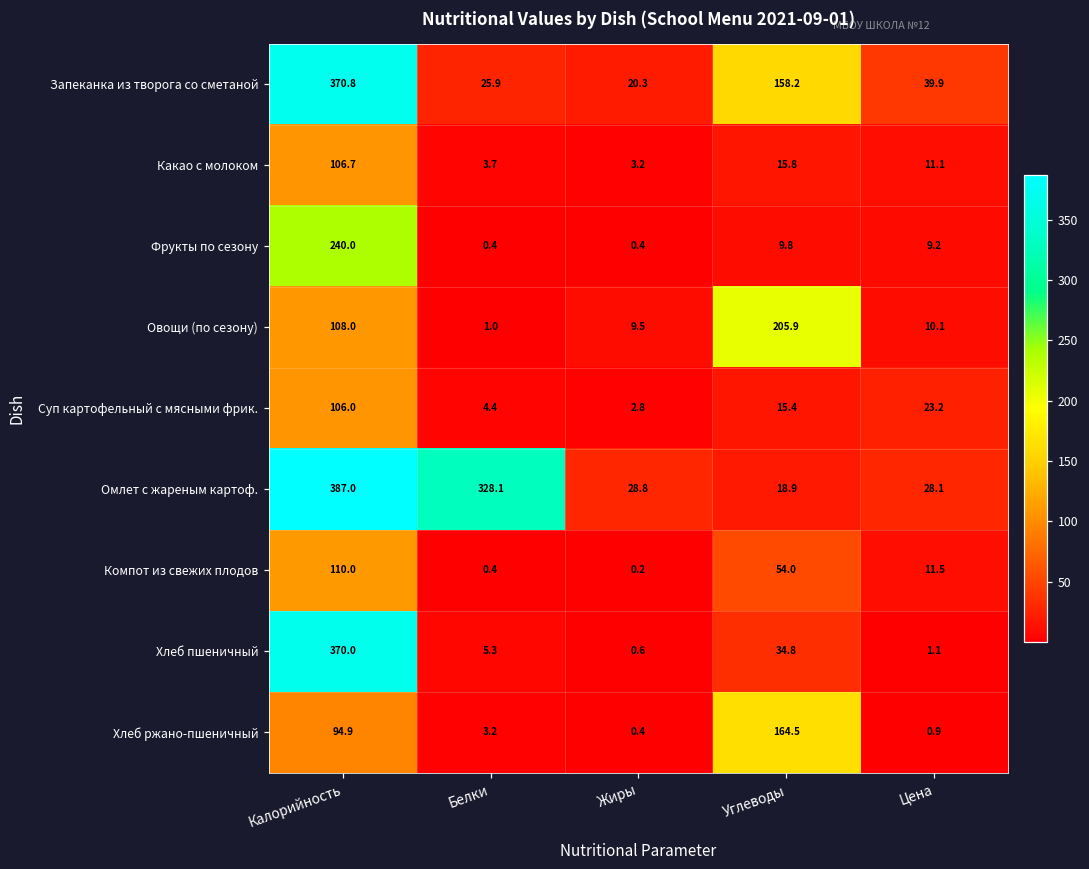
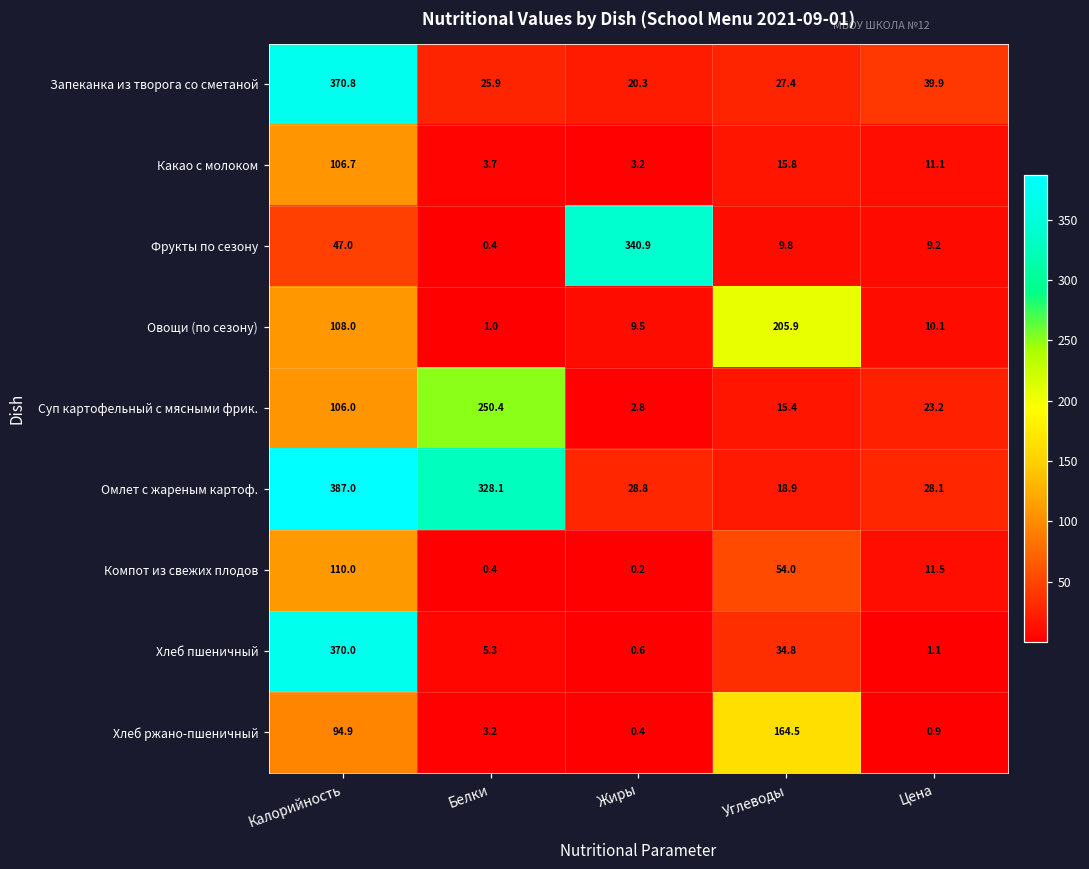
  {
    "Запеканка из творога со сметаной": {
      "Калорийность": 370.8,
      "Белки": 25.9,
      "Жиры": 20.3,
-     "Углеводы": 158.2,
+     "Углеводы": 27.4,
      "Цена": 39.9
    },
    "Какао с молоком": {
      "Калорийность": 106.7,
      "Белки": 3.7,
      "Жиры": 3.2,
      "Углеводы": 15.8,
      "Цена": 11.1
    },
    "Фрукты по сезону": {
-     "Калорийность": 240.0,
+     "Калорийность": 47.0,
      "Белки": 0.4,
-     "Жиры": 0.4,
+     "Жиры": 340.9,
      "Углеводы": 9.8,
      "Цена": 9.2
    },
    "Овощи (по сезону)": {
      "Калорийность": 108.0,
      "Белки": 1.0,
      "Жиры": 9.5,
      "Углеводы": 205.9,
      "Цена": 10.1
    },
    "Суп картофельный с мясными фрик.": {
      "Калорийность": 106.0,
-     "Белки": 4.4,
+     "Белки": 250.4,
      "Жиры": 2.8,
      "Углеводы": 15.4,
      "Цена": 23.2
    },
    "Омлет с жареным картоф.": {
      "Калорийность": 387.0,
      "Белки": 328.1,
      "Жиры": 28.8,
      "Углеводы": 18.9,
      "Цена": 28.1
    },
    "Компот из свежих плодов": {
      "Калорийность": 110.0,
      "Белки": 0.4,
      "Жиры": 0.2,
      "Углеводы": 54.0,
      "Цена": 11.5
    },
    "Хлеб пшеничный": {
      "Калорийность": 370.0,
      "Белки": 5.3,
      "Жиры": 0.6,
      "Углеводы": 34.8,
      "Цена": 1.1
    },
    "Хлеб ржано-пшеничный": {
      "Калорийность": 94.9,
      "Белки": 3.2,
      "Жиры": 0.4,
      "Углеводы": 164.5,
      "Цена": 0.9
    }
  }
